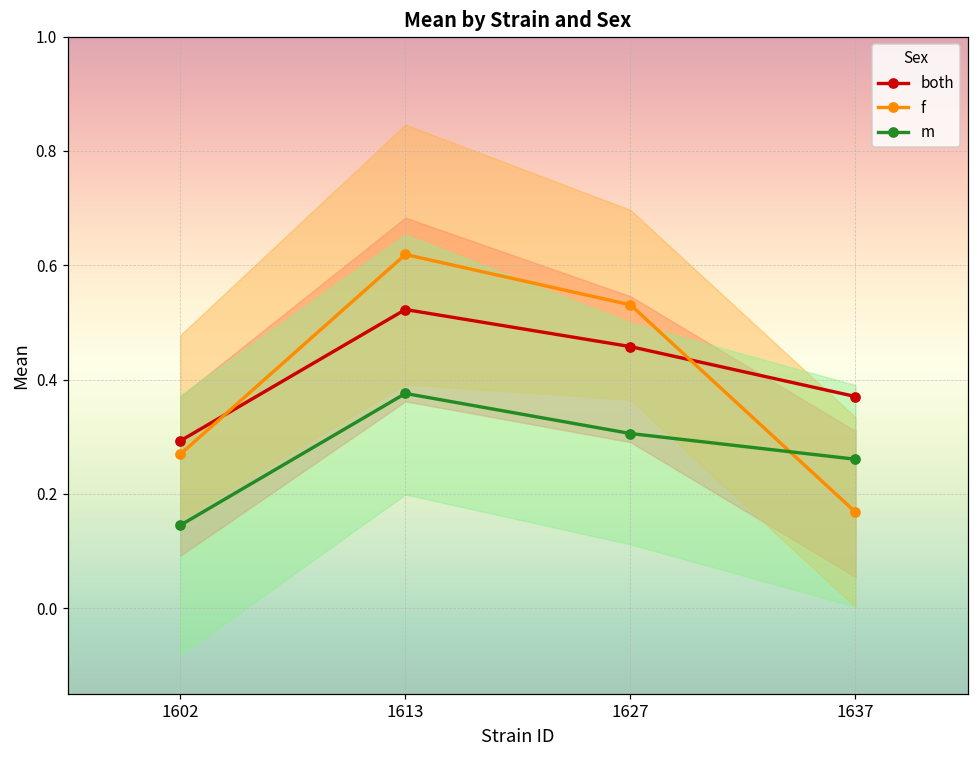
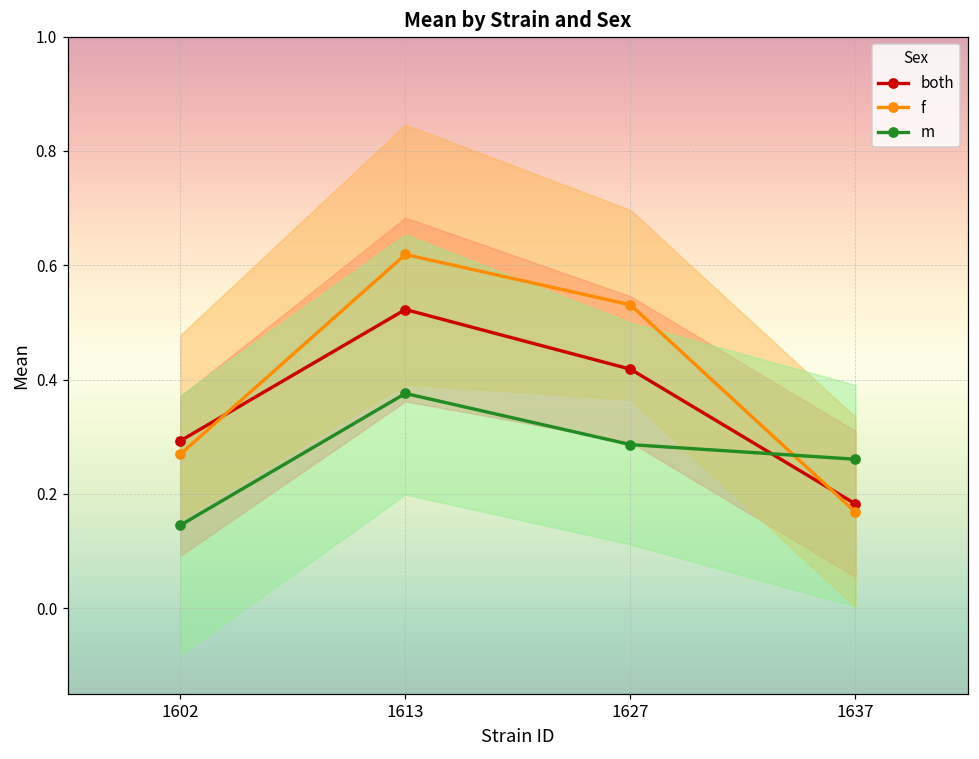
  {
    "both": {
      "1602": 0.29,
      "1613": 0.52,
-     "1627": 0.46,
-     "1637": 0.37
+     "1627": 0.42,
+     "1637": 0.18
    },
    "f": {
      "1602": 0.27,
      "1613": 0.62,
      "1627": 0.53,
      "1637": 0.17
    },
    "m": {
      "1602": 0.15,
      "1613": 0.38,
-     "1627": 0.31,
+     "1627": 0.29,
      "1637": 0.26
    }
  }
